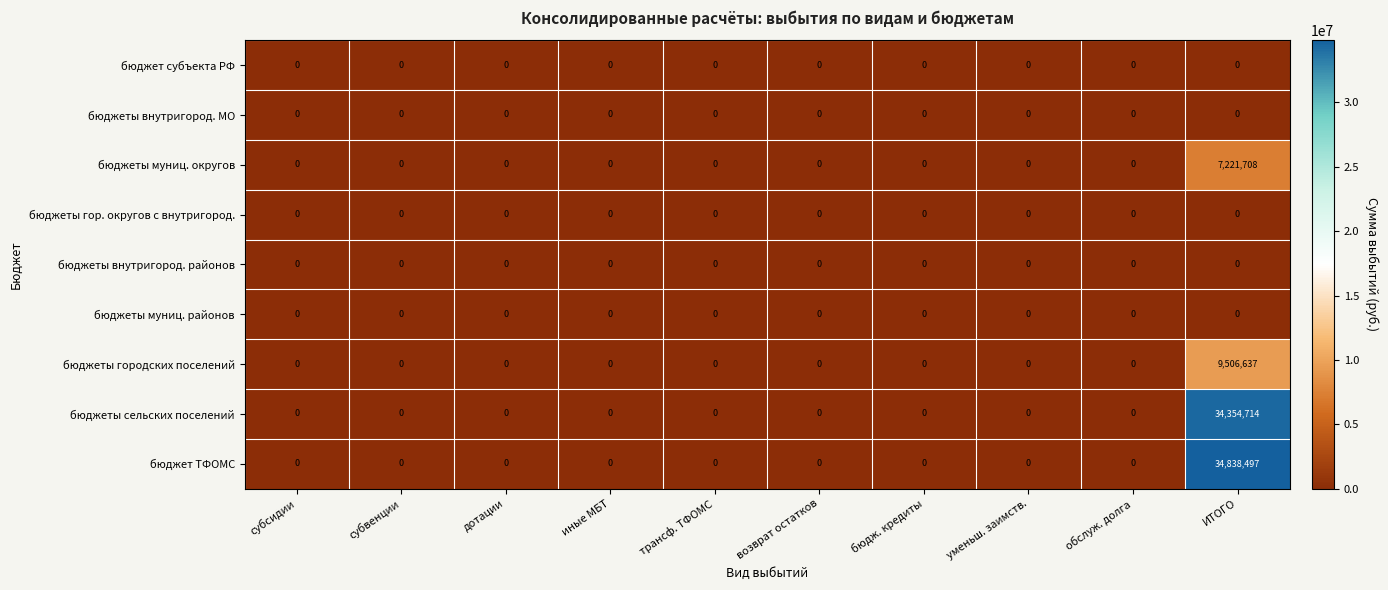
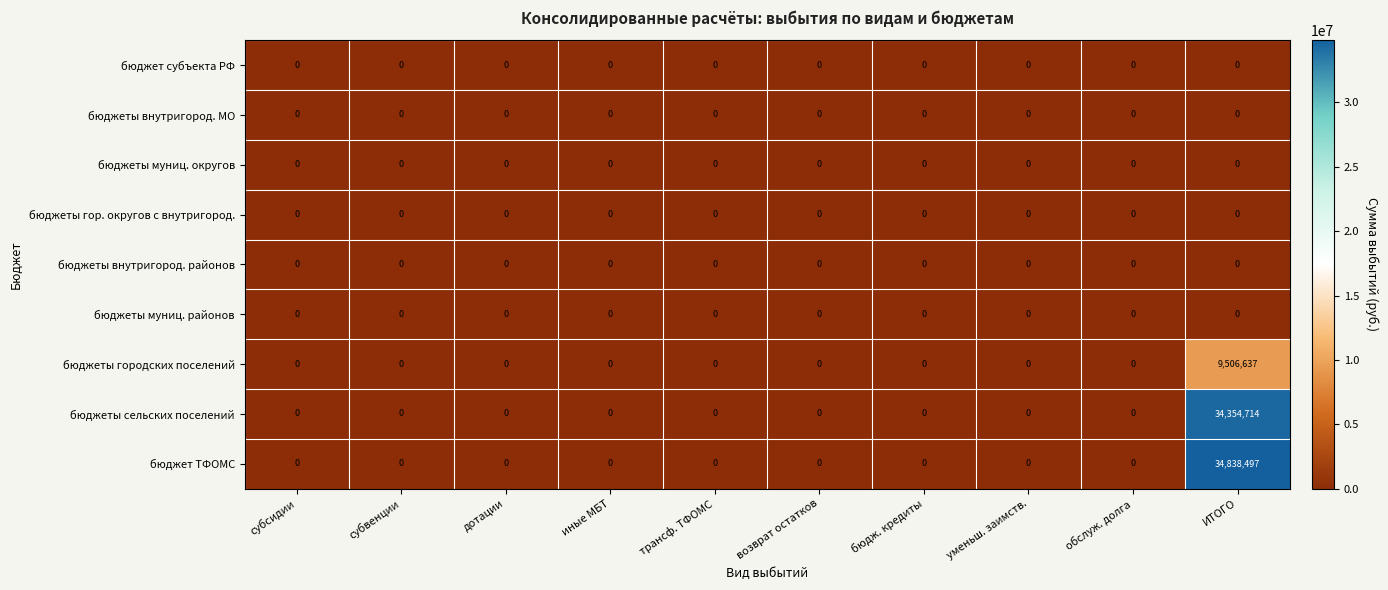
  {
    "бюджет субъекта РФ": {
      "субсидии": "0",
      "субвенции": "0",
      "дотации": "0",
      "иные МБТ": "0",
      "трансф. ТФОМС": "0",
      "возврат остатков": "0",
      "бюдж. кредиты": "0",
      "уменьш. заимств.": "0",
      "обслуж. долга": "0",
      "ИТОГО": "0"
    },
    "бюджеты внутригород. МО": {
      "субсидии": "0",
      "субвенции": "0",
      "дотации": "0",
      "иные МБТ": "0",
      "трансф. ТФОМС": "0",
      "возврат остатков": "0",
      "бюдж. кредиты": "0",
      "уменьш. заимств.": "0",
      "обслуж. долга": "0",
      "ИТОГО": "0"
    },
    "бюджеты муниц. округов": {
      "субсидии": "0",
      "субвенции": "0",
      "дотации": "0",
      "иные МБТ": "0",
      "трансф. ТФОМС": "0",
      "возврат остатков": "0",
      "бюдж. кредиты": "0",
      "уменьш. заимств.": "0",
      "обслуж. долга": "0",
-     "ИТОГО": "7,221,708"
+     "ИТОГО": "0"
    },
    "бюджеты гор. округов с внутригород.": {
      "субсидии": "0",
      "субвенции": "0",
      "дотации": "0",
      "иные МБТ": "0",
      "трансф. ТФОМС": "0",
      "возврат остатков": "0",
      "бюдж. кредиты": "0",
      "уменьш. заимств.": "0",
      "обслуж. долга": "0",
      "ИТОГО": "0"
    },
    "бюджеты внутригород. районов": {
      "субсидии": "0",
      "субвенции": "0",
      "дотации": "0",
      "иные МБТ": "0",
      "трансф. ТФОМС": "0",
      "возврат остатков": "0",
      "бюдж. кредиты": "0",
      "уменьш. заимств.": "0",
      "обслуж. долга": "0",
      "ИТОГО": "0"
    },
    "бюджеты муниц. районов": {
      "субсидии": "0",
      "субвенции": "0",
      "дотации": "0",
      "иные МБТ": "0",
      "трансф. ТФОМС": "0",
      "возврат остатков": "0",
      "бюдж. кредиты": "0",
      "уменьш. заимств.": "0",
      "обслуж. долга": "0",
      "ИТОГО": "0"
    },
    "бюджеты городских поселений": {
      "субсидии": "0",
      "субвенции": "0",
      "дотации": "0",
      "иные МБТ": "0",
      "трансф. ТФОМС": "0",
      "возврат остатков": "0",
      "бюдж. кредиты": "0",
      "уменьш. заимств.": "0",
      "обслуж. долга": "0",
      "ИТОГО": "9,506,637"
    },
    "бюджеты сельских поселений": {
      "субсидии": "0",
      "субвенции": "0",
      "дотации": "0",
      "иные МБТ": "0",
      "трансф. ТФОМС": "0",
      "возврат остатков": "0",
      "бюдж. кредиты": "0",
      "уменьш. заимств.": "0",
      "обслуж. долга": "0",
      "ИТОГО": "34,354,714"
    },
    "бюджет ТФОМС": {
      "субсидии": "0",
      "субвенции": "0",
      "дотации": "0",
      "иные МБТ": "0",
      "трансф. ТФОМС": "0",
      "возврат остатков": "0",
      "бюдж. кредиты": "0",
      "уменьш. заимств.": "0",
      "обслуж. долга": "0",
      "ИТОГО": "34,838,497"
    }
  }
